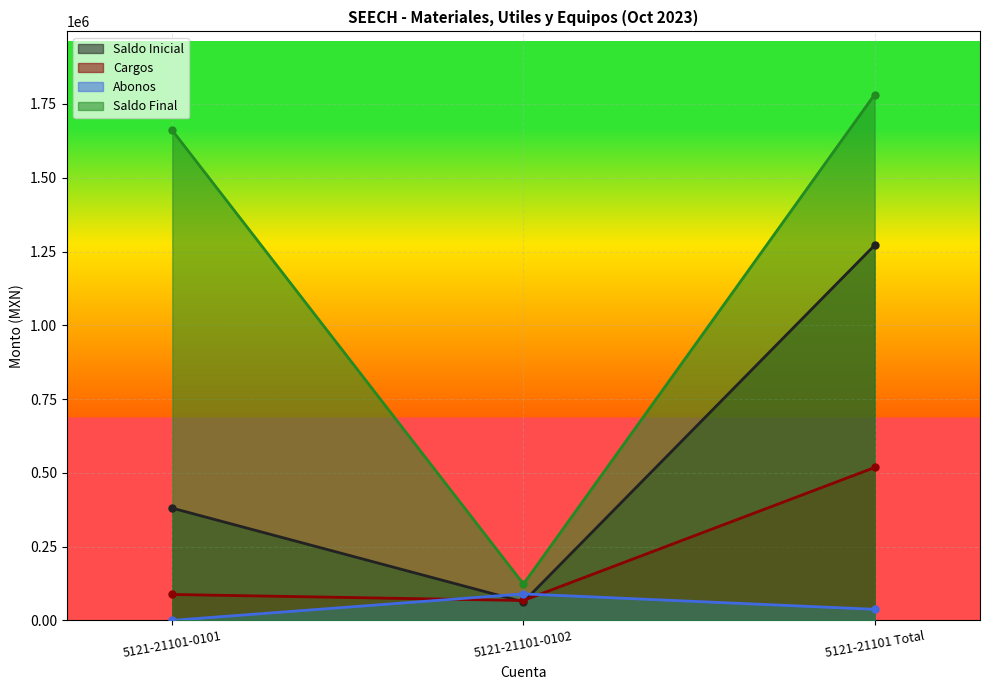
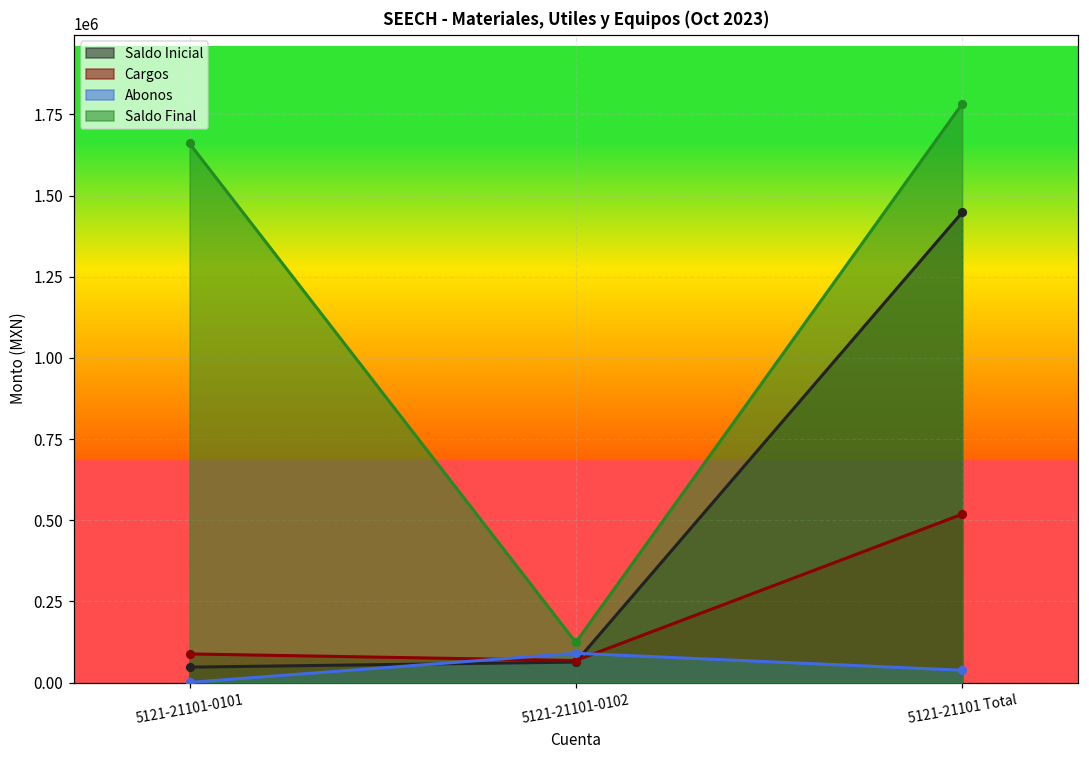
  {
    "Saldo Inicial": {
-     "5121-21101-0101": 380000,
-     "5121-21101 Total": 1270000
+     "5121-21101-0101": 50000,
+     "5121-21101 Total": 1450000
    },
    "Cargos": {
      "5121-21101-0101": 90000,
      "5121-21101 Total": 520000
    },
    "Abonos": {
      "5121-21101-0101": 0,
      "5121-21101-0102": 90000,
      "5121-21101 Total": 40000
    },
    "Saldo Final": {
      "5121-21101-0101": 1660000,
      "5121-21101-0102": 120000,
      "5121-21101 Total": 1780000
    }
  }
